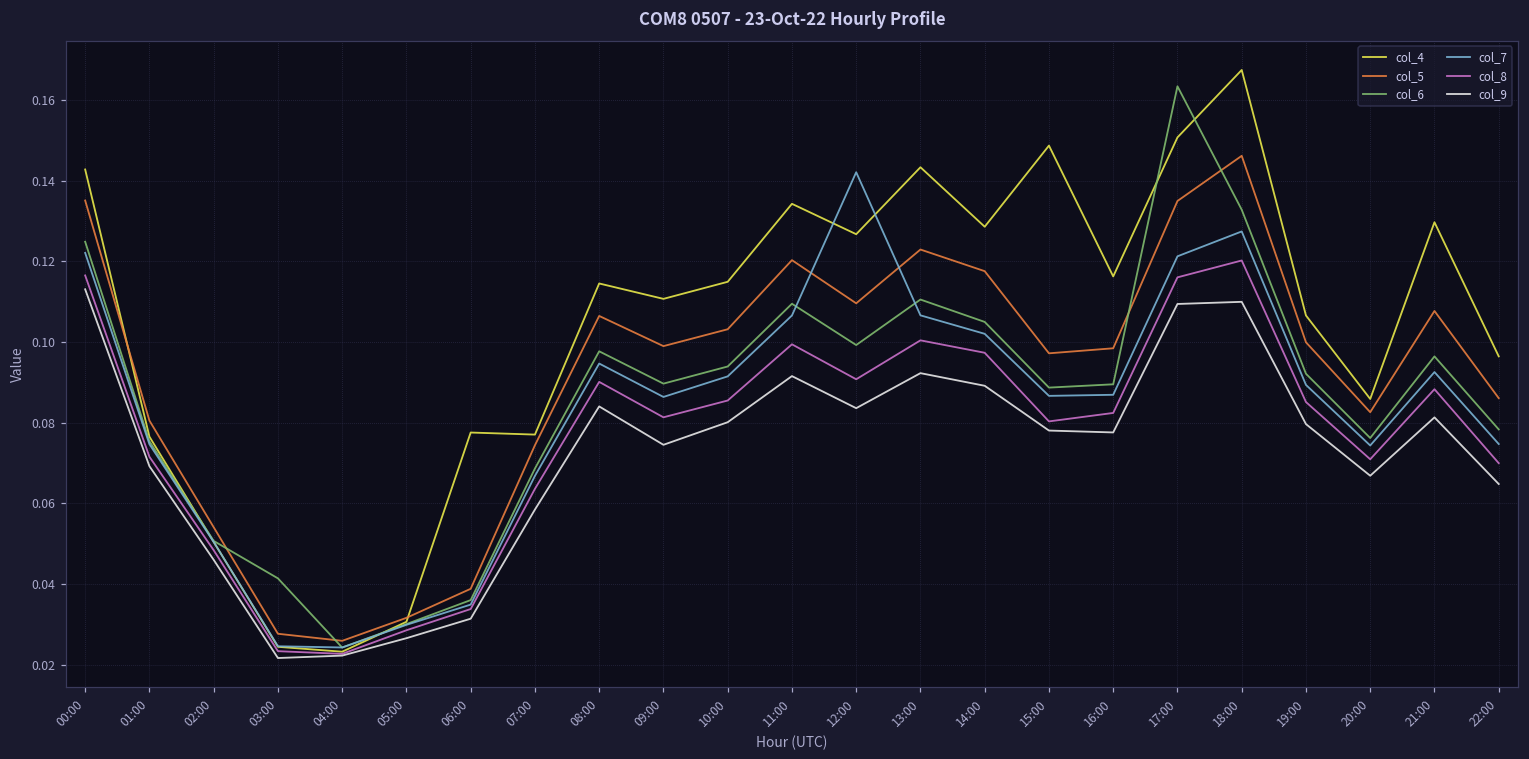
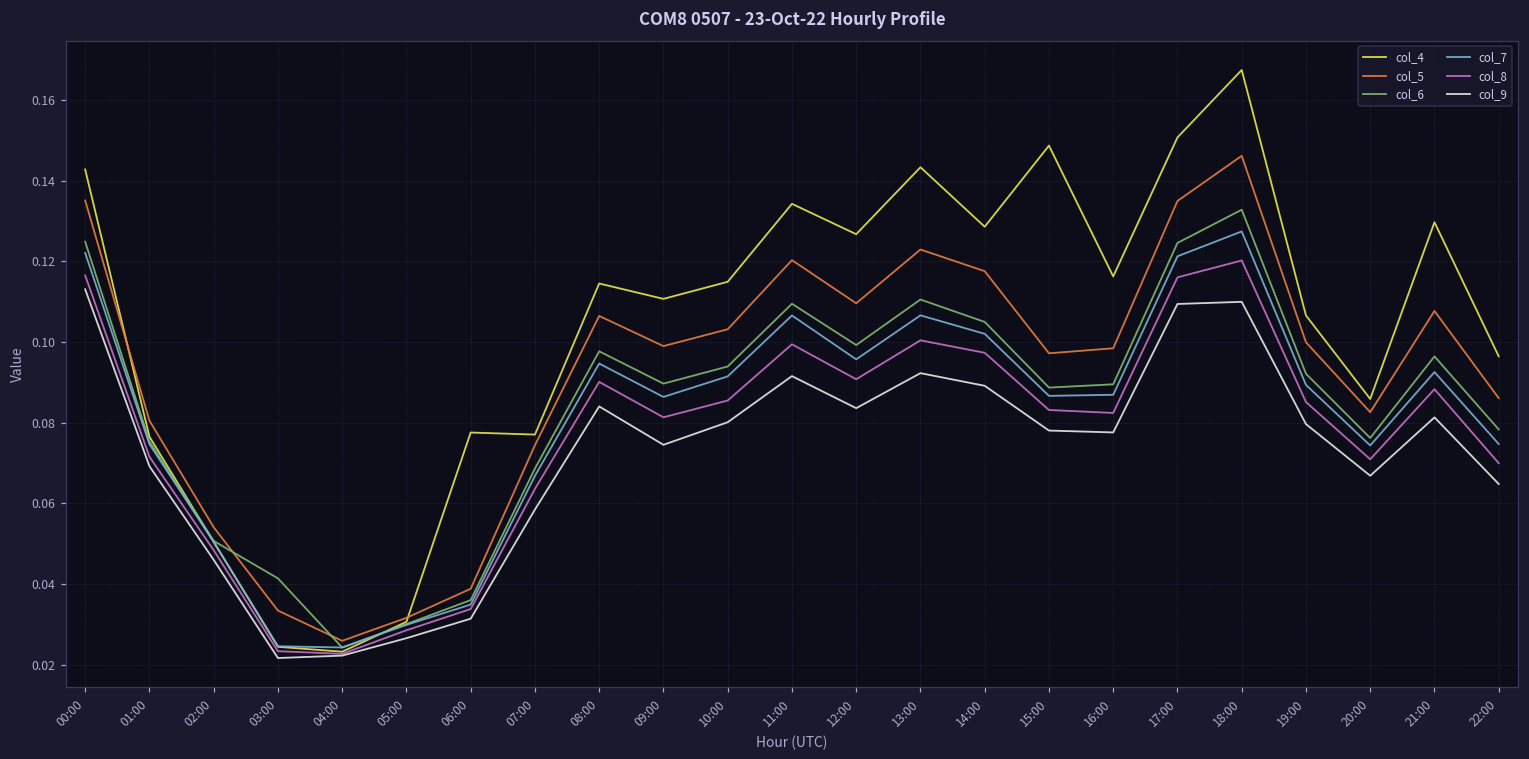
  {
    "col_4": {
      "00:00": 0.143,
      "01:00": 0.077,
      "06:00": 0.078,
      "07:00": 0.077,
      "08:00": 0.115,
      "09:00": 0.111,
      "10:00": 0.115,
      "11:00": 0.134,
      "12:00": 0.127,
      "13:00": 0.143,
      "14:00": 0.129,
      "15:00": 0.149,
      "16:00": 0.116,
      "17:00": 0.151,
      "18:00": 0.167,
      "19:00": 0.107,
      "20:00": 0.086,
      "21:00": 0.130,
      "22:00": 0.096
    },
    "col_5": {
      "00:00": 0.135,
      "01:00": 0.081,
      "02:00": 0.054,
-     "03:00": 0.028,
+     "03:00": 0.033,
      "04:00": 0.026,
      "05:00": 0.032,
      "06:00": 0.039,
      "07:00": 0.074,
      "08:00": 0.106,
      "09:00": 0.099,
      "10:00": 0.103,
      "11:00": 0.120,
      "12:00": 0.110,
      "13:00": 0.123,
      "14:00": 0.118,
      "15:00": 0.097,
      "16:00": 0.098,
      "17:00": 0.135,
      "18:00": 0.146,
      "19:00": 0.100,
      "20:00": 0.083,
      "21:00": 0.108,
      "22:00": 0.086
    },
    "col_6": {
      "00:00": 0.125,
      "01:00": 0.075,
      "03:00": 0.041,
      "06:00": 0.036,
      "07:00": 0.069,
      "08:00": 0.098,
      "09:00": 0.090,
      "10:00": 0.094,
      "11:00": 0.109,
      "12:00": 0.099,
      "13:00": 0.111,
      "14:00": 0.105,
      "15:00": 0.089,
      "16:00": 0.090,
-     "17:00": 0.163,
+     "17:00": 0.125,
      "18:00": 0.133,
      "19:00": 0.092,
      "20:00": 0.076,
      "21:00": 0.096,
      "22:00": 0.078
    },
    "col_7": {
      "00:00": 0.122,
      "01:00": 0.075,
      "06:00": 0.035,
      "07:00": 0.067,
      "08:00": 0.095,
      "09:00": 0.086,
      "10:00": 0.091,
      "11:00": 0.107,
-     "12:00": 0.142,
+     "12:00": 0.096,
      "13:00": 0.107,
      "14:00": 0.102,
      "15:00": 0.087,
      "16:00": 0.087,
      "17:00": 0.121,
      "18:00": 0.127,
      "19:00": 0.089,
      "20:00": 0.074,
      "21:00": 0.093,
      "22:00": 0.075
    },
    "col_8": {
      "00:00": 0.117,
      "01:00": 0.072,
      "02:00": 0.048,
      "03:00": 0.023,
      "05:00": 0.029,
      "06:00": 0.034,
      "07:00": 0.064,
      "08:00": 0.090,
      "09:00": 0.081,
      "10:00": 0.086,
      "11:00": 0.099,
      "12:00": 0.091,
      "13:00": 0.100,
      "14:00": 0.097,
-     "15:00": 0.080,
+     "15:00": 0.083,
      "16:00": 0.082,
      "17:00": 0.116,
      "18:00": 0.120,
      "19:00": 0.085,
      "20:00": 0.071,
      "21:00": 0.088,
      "22:00": 0.070
    },
    "col_9": {
      "00:00": 0.113,
      "01:00": 0.069,
      "02:00": 0.046,
      "03:00": 0.022,
      "05:00": 0.027,
      "06:00": 0.031,
      "07:00": 0.058,
      "08:00": 0.084,
      "09:00": 0.075,
      "10:00": 0.080,
      "11:00": 0.092,
      "12:00": 0.084,
      "13:00": 0.092,
      "14:00": 0.089,
      "15:00": 0.078,
      "16:00": 0.078,
      "17:00": 0.109,
      "18:00": 0.110,
      "19:00": 0.080,
      "20:00": 0.067,
      "21:00": 0.081,
      "22:00": 0.065
    }
  }
